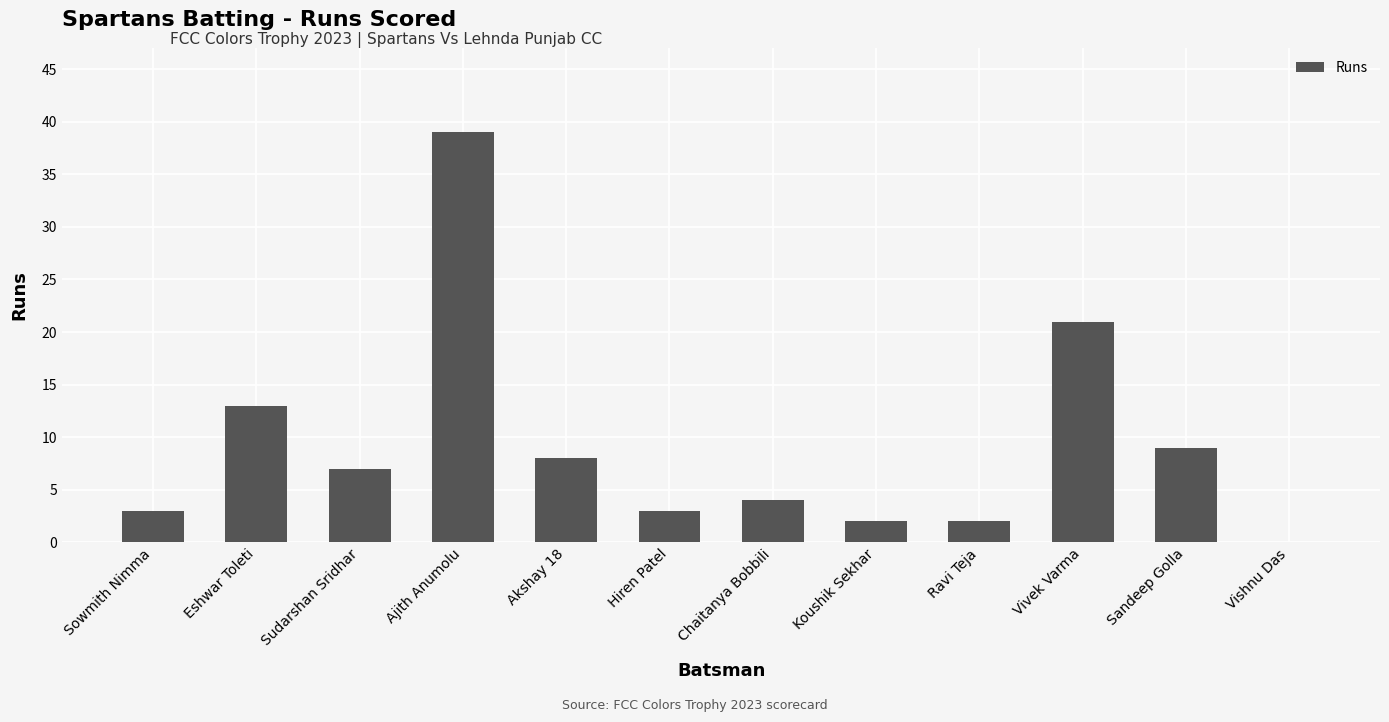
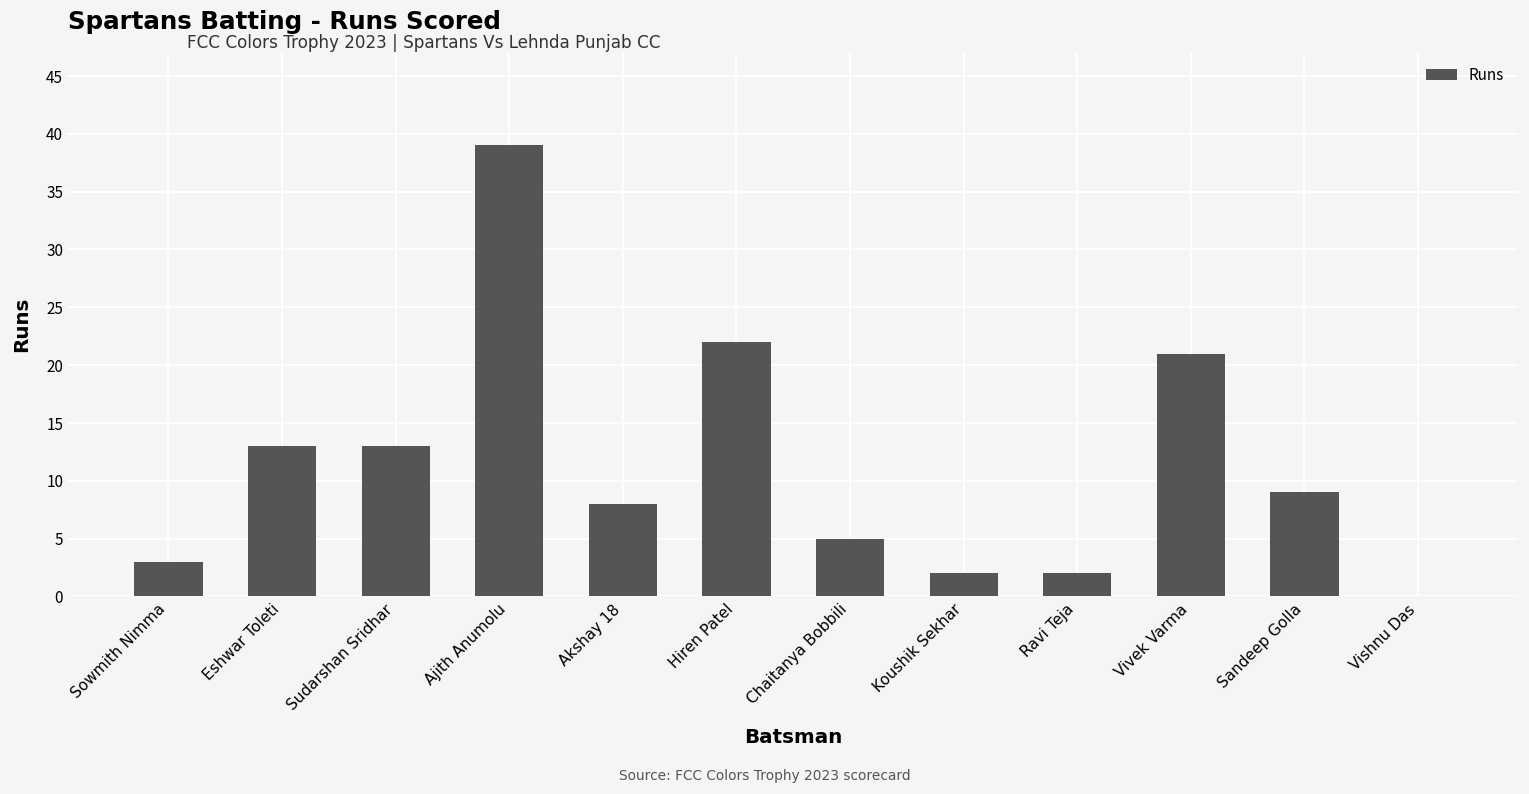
  {
    "Sowmith Nimma": 3,
    "Eshwar Toleti": 13,
-   "Sudarshan Sridhar": 7,
+   "Sudarshan Sridhar": 13,
    "Ajith Anumolu": 39,
    "Akshay 18": 8,
-   "Hiren Patel": 3,
-   "Chaitanya Bobbili": 4,
+   "Hiren Patel": 22,
+   "Chaitanya Bobbili": 5,
    "Koushik Sekhar": 2,
    "Ravi Teja": 2,
    "Vivek Varma": 21,
    "Sandeep Golla": 9,
    "Vishnu Das": 0
  }
